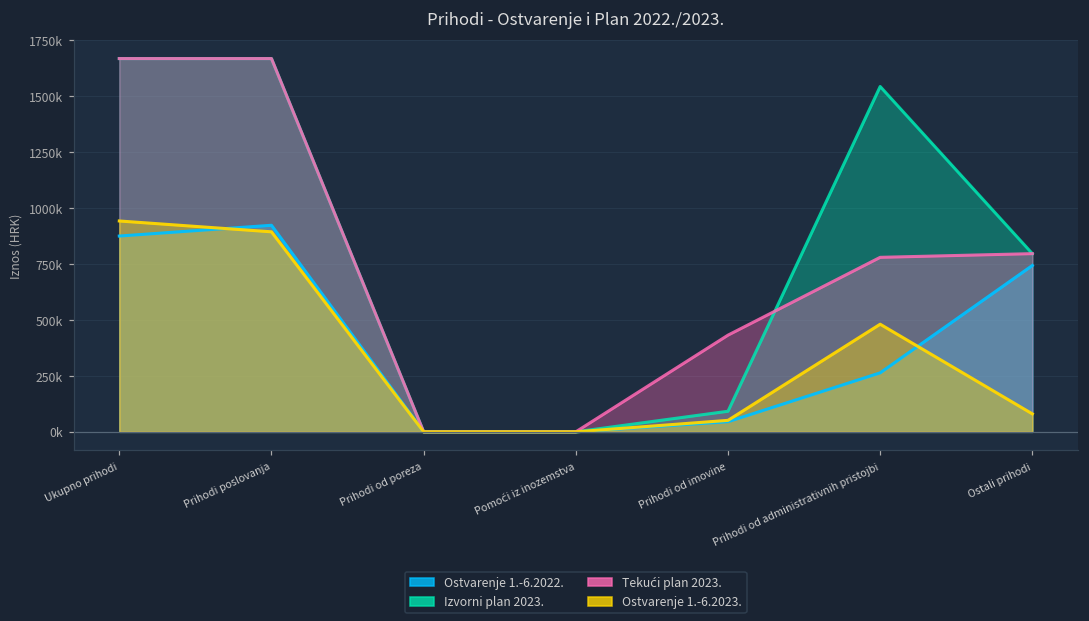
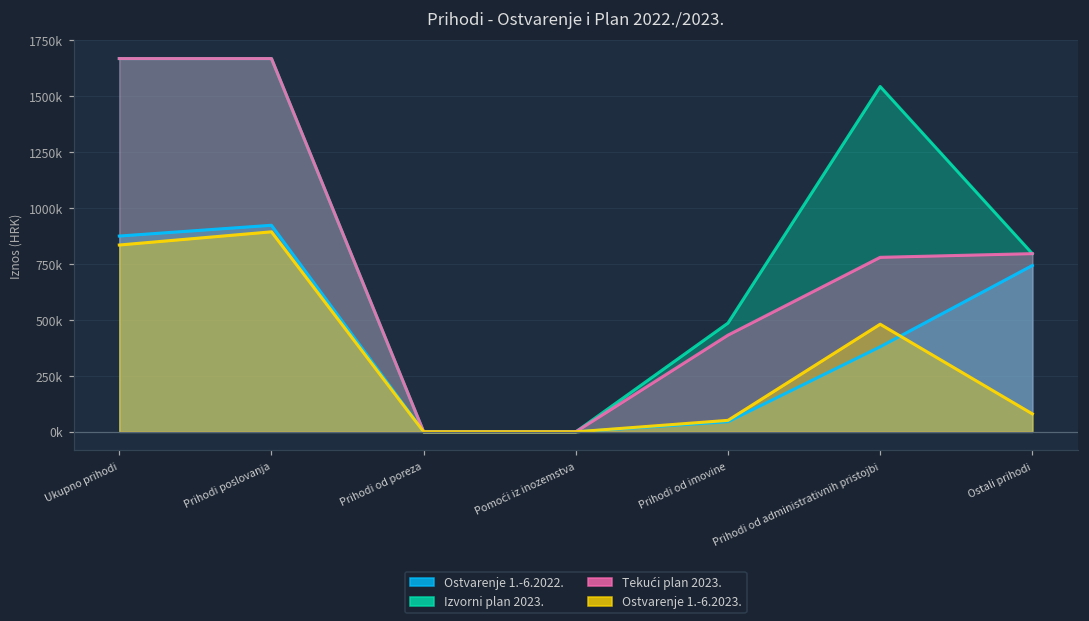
  {
    "Ostvarenje 1.-6.2022.": {
      "Ukupno prihodi": 880000,
      "Prihodi poslovanja": 920000,
-     "Prihodi od administrativnih pristojbi": 260000,
+     "Prihodi od administrativnih pristojbi": 380000,
      "Ostali prihodi": 740000
    },
    "Izvorni plan 2023.": {
-     "Prihodi od imovine": 90000,
+     "Prihodi od imovine": 490000,
      "Prihodi od administrativnih pristojbi": 1540000
    },
    "Tekući plan 2023.": {
      "Prihodi od imovine": 430000,
      "Prihodi od administrativnih pristojbi": 780000
    },
    "Ostvarenje 1.-6.2023.": {
-     "Ukupno prihodi": 940000,
+     "Ukupno prihodi": 840000,
      "Prihodi poslovanja": 890000,
      "Prihodi od administrativnih pristojbi": 480000,
      "Ostali prihodi": 80000
    }
  }
